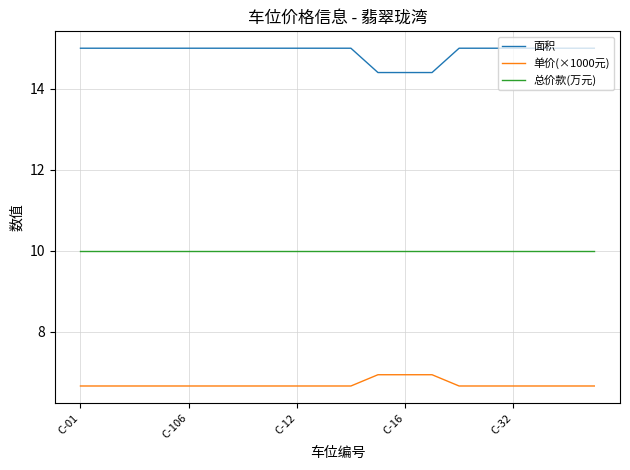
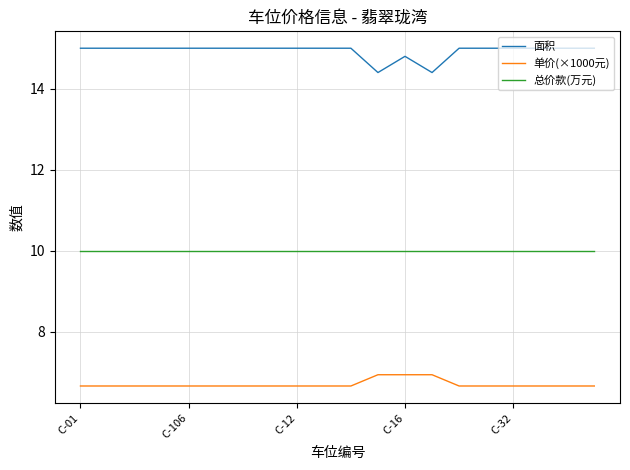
  {
    "面积": {
      "C-01": 15.0,
      "C-106": 15.0,
      "C-12": 15.0,
-     "C-16": 14.4
+     "C-16": 14.8
    },
    "单价(×1000元)": {
      "C-01": 6.7,
      "C-106": 6.7,
      "C-12": 6.7,
      "C-16": 6.9,
      "C-32": 6.7
    },
    "总价款(万元)": {
      "C-01": 10.0,
      "C-106": 10.0,
      "C-12": 10.0,
      "C-16": 10.0,
      "C-32": 10.0
    }
  }
